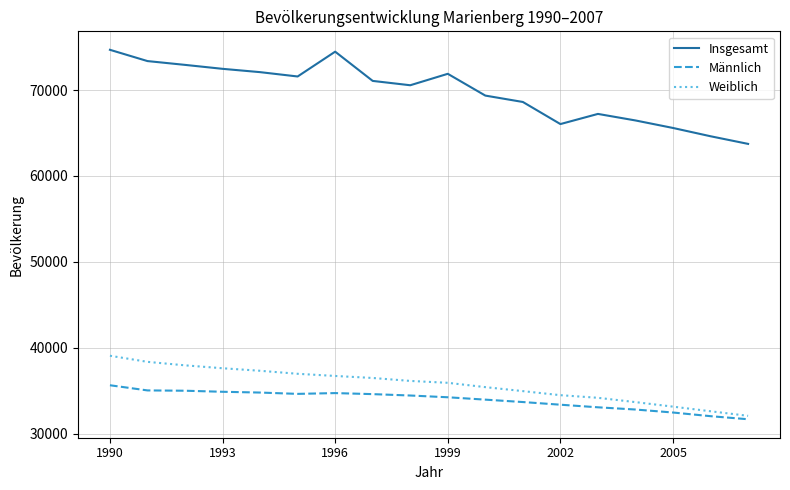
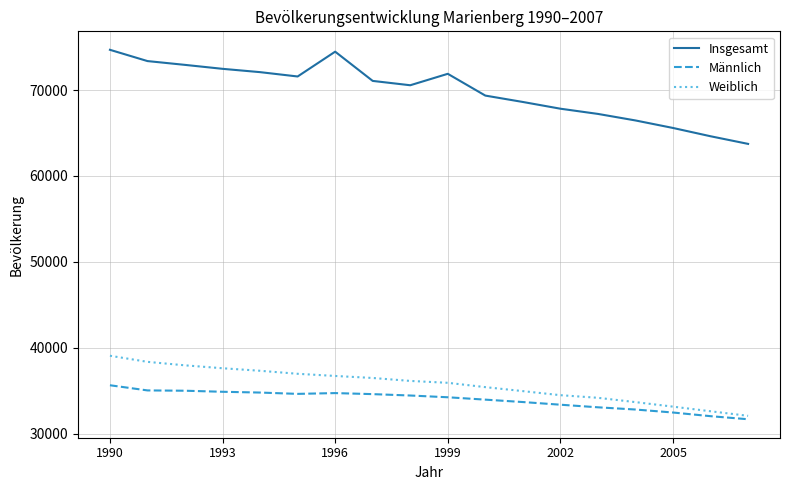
  {
    "Insgesamt": {
      "1990": 75000,
      "1993": 72000,
      "1996": 74000,
      "1999": 72000,
-     "2002": 66000,
+     "2002": 68000,
      "2005": 66000
    }
  }
